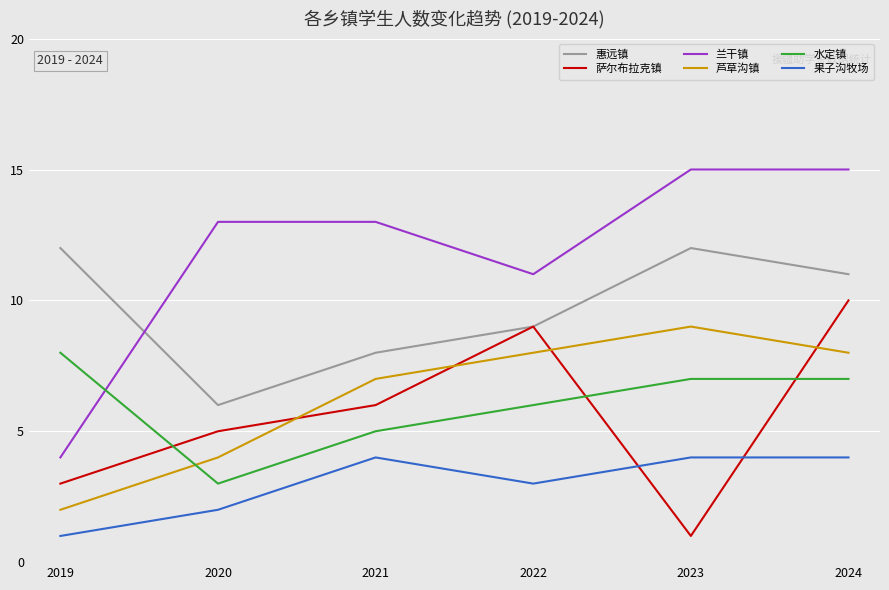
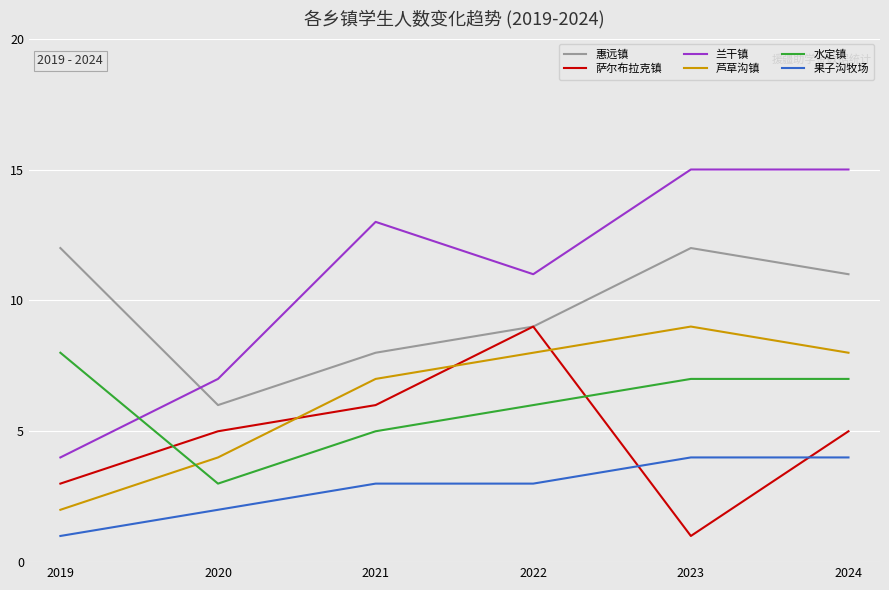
  {
    "惠远镇": {
      "2019": 12,
      "2020": 6,
      "2021": 8,
      "2023": 12,
      "2024": 11
    },
    "萨尔布拉克镇": {
      "2019": 3,
      "2020": 5,
      "2021": 6,
      "2023": 1,
-     "2024": 10
+     "2024": 5
    },
    "兰干镇": {
      "2019": 4,
-     "2020": 13,
+     "2020": 7,
      "2021": 13,
      "2022": 11,
      "2023": 15,
      "2024": 15
    },
    "芦草沟镇": {
      "2019": 2,
      "2020": 4,
      "2021": 7,
      "2022": 8,
      "2023": 9,
      "2024": 8
    },
    "水定镇": {
      "2019": 8,
      "2020": 3,
      "2021": 5,
      "2022": 6,
      "2023": 7,
      "2024": 7
    },
    "果子沟牧场": {
      "2019": 1,
      "2020": 2,
-     "2021": 4,
+     "2021": 3,
      "2022": 3,
      "2023": 4,
      "2024": 4
    }
  }
